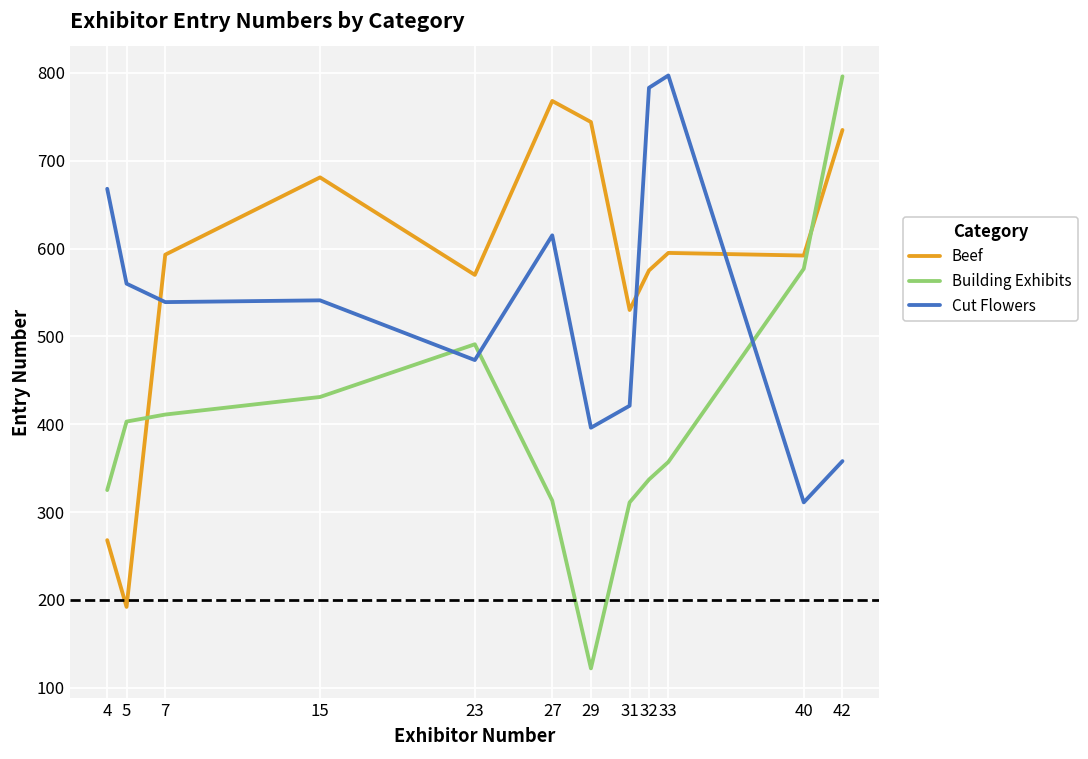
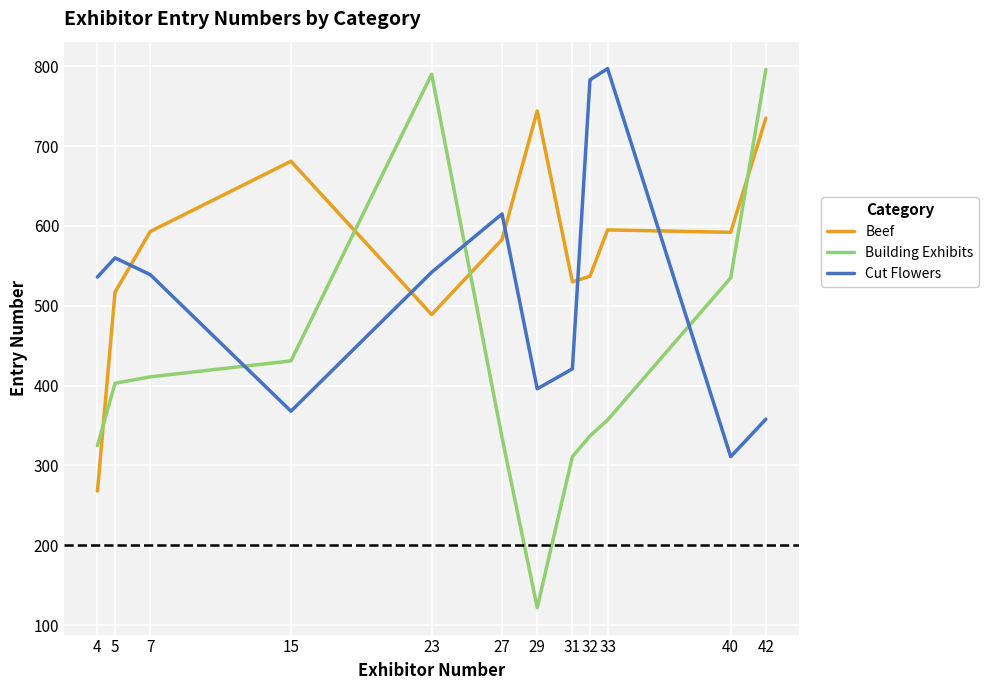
  {
    "Beef": {
      "4": 270,
-     "5": 190,
+     "5": 520,
      "7": 590,
      "15": 680,
-     "23": 570,
-     "27": 770,
+     "23": 490,
+     "27": 580,
      "29": 740,
      "31": 530,
-     "32": 580,
+     "32": 540,
      "33": 600,
      "40": 590,
      "42": 740
    },
    "Building Exhibits": {
      "4": 330,
      "5": 400,
      "7": 410,
      "15": 430,
-     "23": 490,
-     "27": 310,
+     "23": 790,
+     "27": 340,
      "29": 120,
      "31": 310,
      "32": 340,
      "33": 360,
-     "40": 580,
+     "40": 540,
      "42": 800
    },
    "Cut Flowers": {
-     "4": 670,
+     "4": 540,
      "5": 560,
      "7": 540,
-     "15": 540,
-     "23": 470,
+     "15": 370,
+     "23": 540,
      "27": 620,
      "29": 400,
      "31": 420,
      "32": 780,
      "33": 800,
      "40": 310,
      "42": 360
    }
  }
